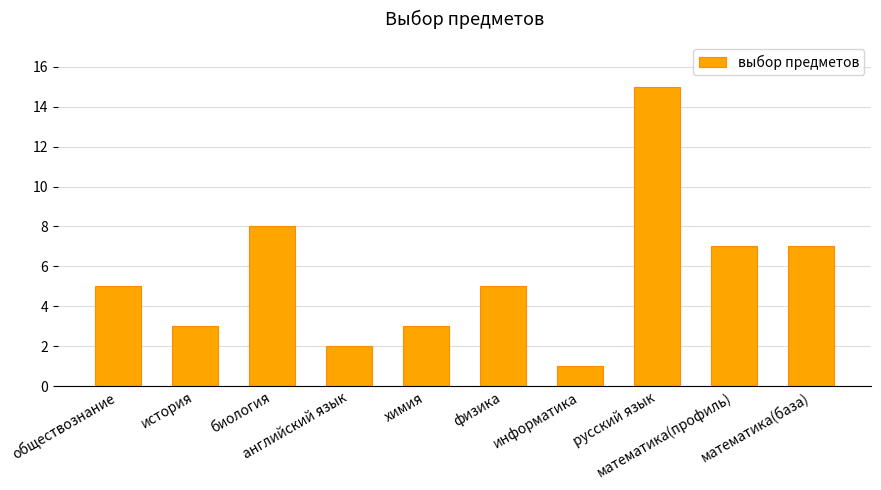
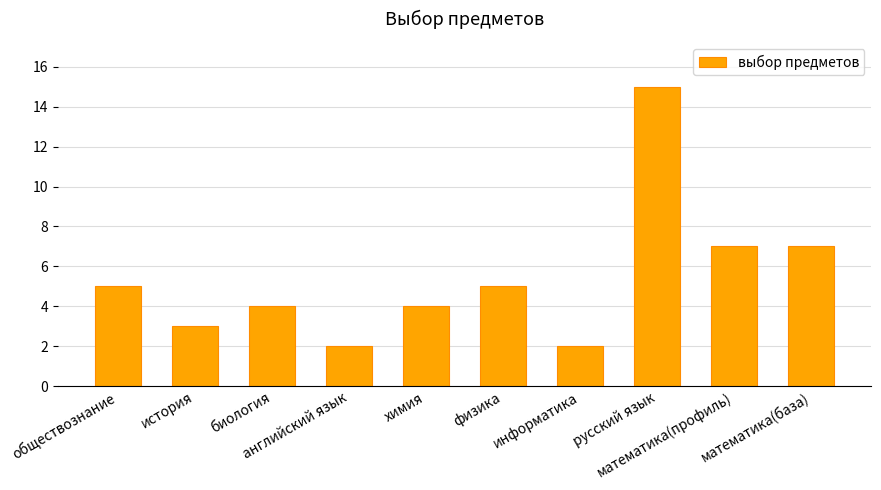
  {
    "обществознание": 5,
    "история": 3,
-   "биология": 8,
+   "биология": 4,
    "английский язык": 2,
-   "химия": 3,
+   "химия": 4,
    "физика": 5,
-   "информатика": 1,
+   "информатика": 2,
    "русский язык": 15,
    "математика(профиль)": 7,
    "математика(база)": 7
  }
